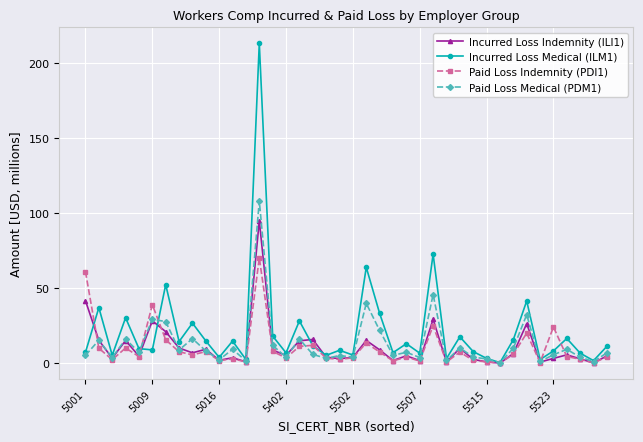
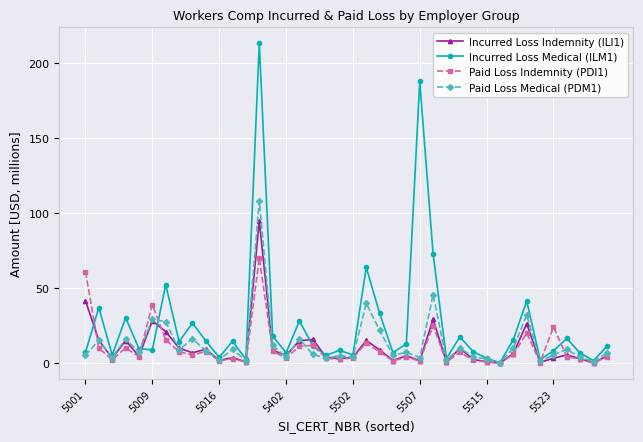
  {
    "Incurred Loss Indemnity (ILI1)": {
      "5001": 42,
      "5523": 3
    },
    "Incurred Loss Medical (ILM1)": {
      "5001": 7,
      "5009": 9,
      "5402": 7,
-     "5507": 7,
+     "5507": 188,
      "5523": 8
    },
    "Paid Loss Indemnity (PDI1)": {
      "5001": 61,
      "5009": 39,
      "5523": 24
    },
    "Paid Loss Medical (PDM1)": {
      "5001": 5,
      "5507": 4,
      "5523": 6
    }
  }
